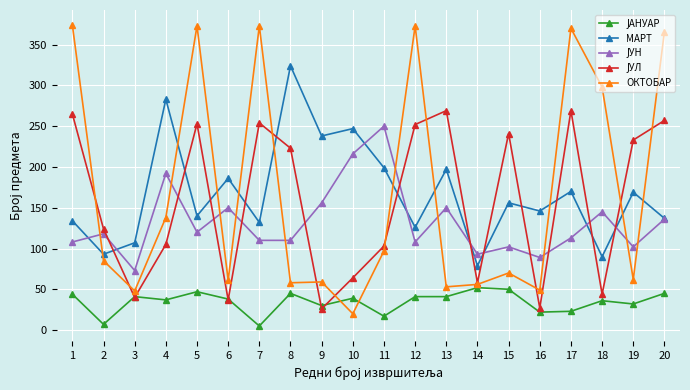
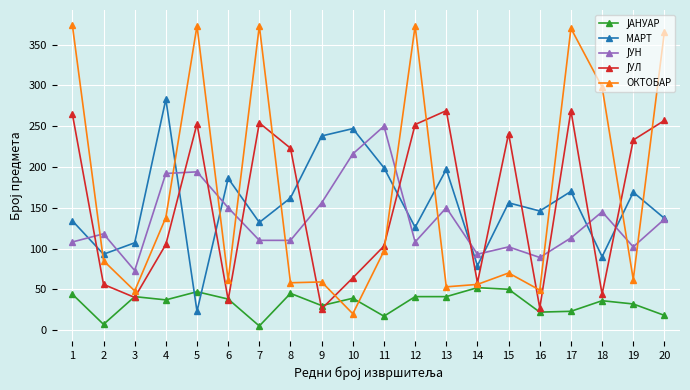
  {
    "ЈАНУАР": {
      "1": 40,
      "2": 10,
      "4": 40,
      "5": 50,
      "7": 10,
      "8": 50,
      "9": 30,
      "10": 40,
      "11": 20,
      "12": 40,
      "13": 40,
      "14": 50,
      "15": 50,
      "16": 20,
      "17": 20,
      "18": 40,
      "19": 30,
-     "20": 50
+     "20": 20
    },
    "МАРТ": {
      "1": 130,
      "2": 90,
      "3": 110,
      "4": 280,
-     "5": 140,
+     "5": 20,
      "6": 190,
      "7": 130,
-     "8": 320,
+     "8": 160,
      "9": 240,
      "10": 250,
      "11": 200,
      "12": 130,
      "13": 200,
      "14": 80,
      "15": 160,
      "16": 150,
      "17": 170,
      "18": 90,
      "19": 170
    },
    "ЈУН": {
      "1": 110,
      "2": 120,
      "3": 70,
      "4": 190,
-     "5": 120,
+     "5": 190,
      "6": 150,
      "7": 110,
      "8": 110,
      "9": 160,
      "10": 220,
      "11": 250,
      "12": 110,
      "13": 150,
      "14": 90,
      "15": 100,
      "16": 90,
      "17": 110,
      "18": 150,
      "19": 100
    },
    "ЈУЛ": {
      "1": 270,
-     "2": 120,
+     "2": 60,
      "4": 110,
      "5": 250,
      "7": 250,
      "8": 220,
      "9": 30,
      "10": 60,
      "11": 100,
      "12": 250,
      "13": 270,
      "15": 240,
      "16": 30,
      "17": 270,
      "18": 40,
      "19": 230,
      "20": 260
    },
    "ОКТОБАР": {
      "1": 370,
      "2": 90,
      "3": 50,
      "4": 140,
      "5": 370,
      "6": 60,
      "7": 370,
      "8": 60,
      "9": 60,
      "10": 20,
      "11": 100,
      "12": 370,
      "13": 50,
      "15": 70,
      "16": 50,
      "17": 370,
      "19": 60
    }
  }
